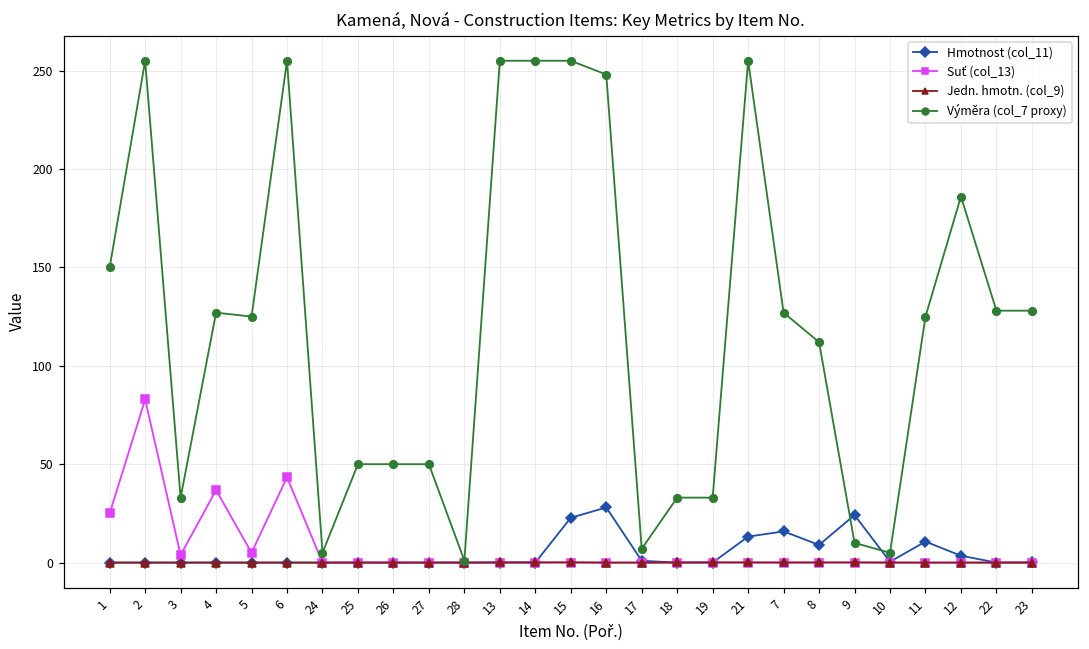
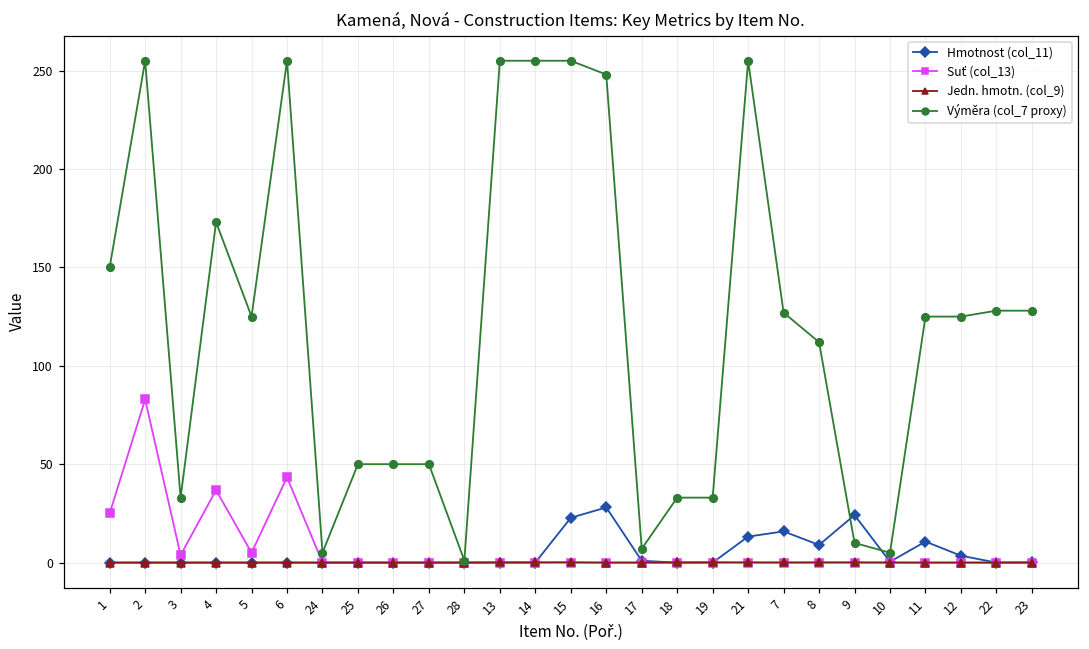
  {
    "Hmotnost (col_11)": {
      "15": 23,
      "16": 28,
      "21": 13,
      "7": 16,
      "8": 9,
      "9": 24,
      "11": 11,
      "12": 4
    },
    "Suť (col_13)": {
      "1": 25,
      "2": 83,
      "3": 4,
      "4": 37,
      "5": 5,
      "6": 43
    },
    "Výměra (col_7 proxy)": {
      "1": 150,
      "2": 255,
      "3": 33,
-     "4": 127,
+     "4": 173,
      "5": 125,
      "6": 255,
      "24": 5,
      "25": 50,
      "26": 50,
      "27": 50,
      "13": 255,
      "14": 255,
      "15": 255,
      "16": 248,
      "17": 7,
      "18": 33,
      "19": 33,
      "21": 255,
      "7": 127,
      "8": 112,
      "9": 10,
      "10": 5,
      "11": 125,
-     "12": 186,
+     "12": 125,
      "22": 128,
      "23": 128
    }
  }
